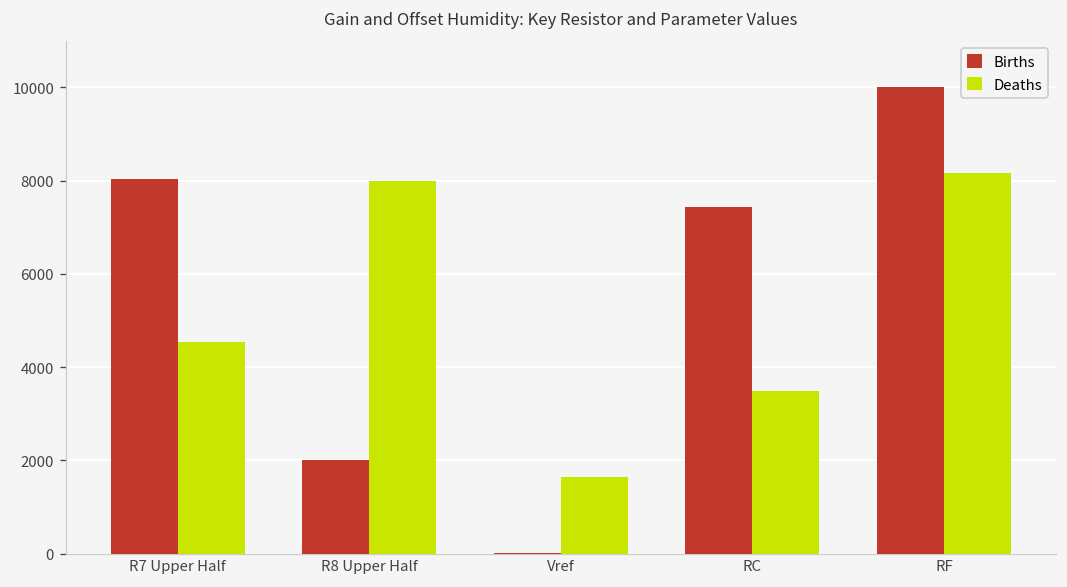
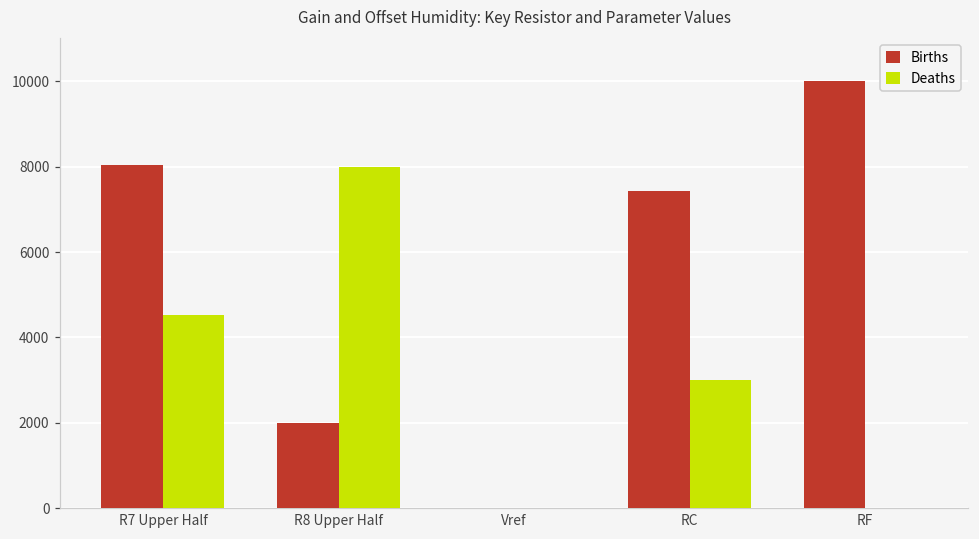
  {
    "Births": {
      "R7 Upper Half": 8000,
      "R8 Upper Half": 2000,
      "RC": 7400,
      "RF": 10000
    },
    "Deaths": {
      "R7 Upper Half": 4500,
      "R8 Upper Half": 8000,
-     "Vref": 1600,
-     "RC": 3500,
-     "RF": 8200
+     "Vref": 0,
+     "RC": 3000,
+     "RF": 0
    }
  }
